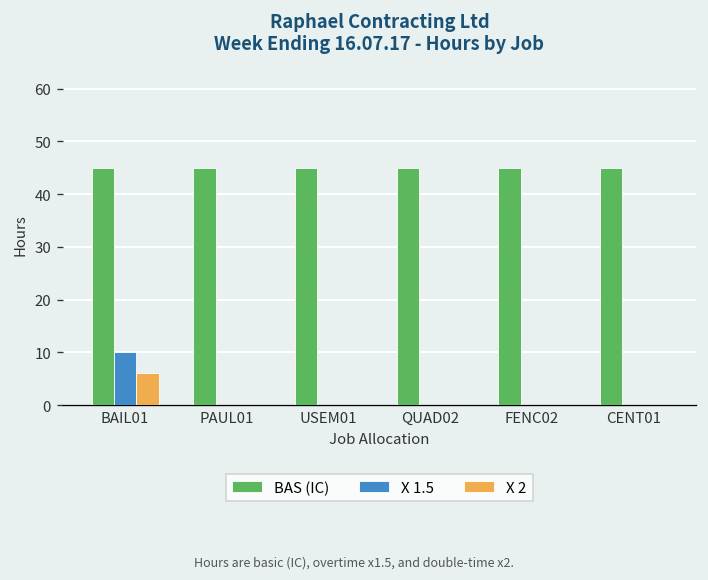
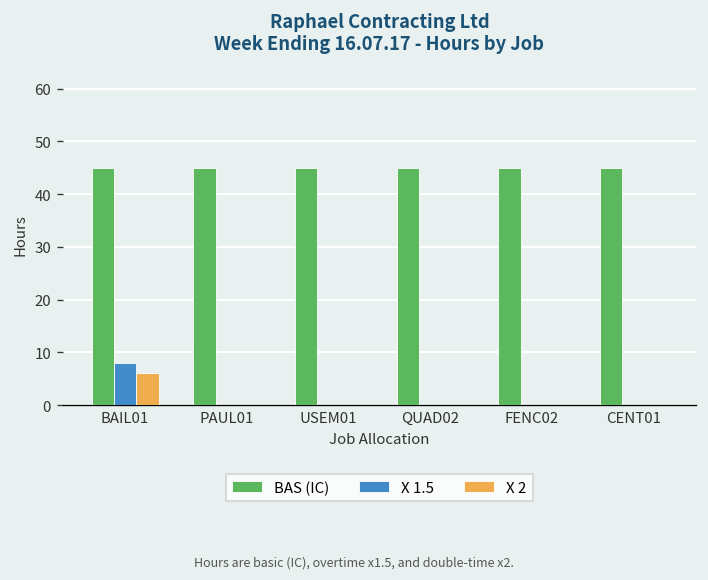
  {
    "BAS (IC)": {
      "BAIL01": 45,
      "PAUL01": 45,
      "USEM01": 45,
      "QUAD02": 45,
      "FENC02": 45,
      "CENT01": 45
    },
    "X 1.5": {
-     "BAIL01": 10,
+     "BAIL01": 8,
      "PAUL01": 0,
      "USEM01": 0,
      "QUAD02": 0,
      "FENC02": 0,
      "CENT01": 0
    },
    "X 2": {
      "BAIL01": 6,
      "PAUL01": 0,
      "USEM01": 0,
      "QUAD02": 0,
      "FENC02": 0,
      "CENT01": 0
    }
  }
